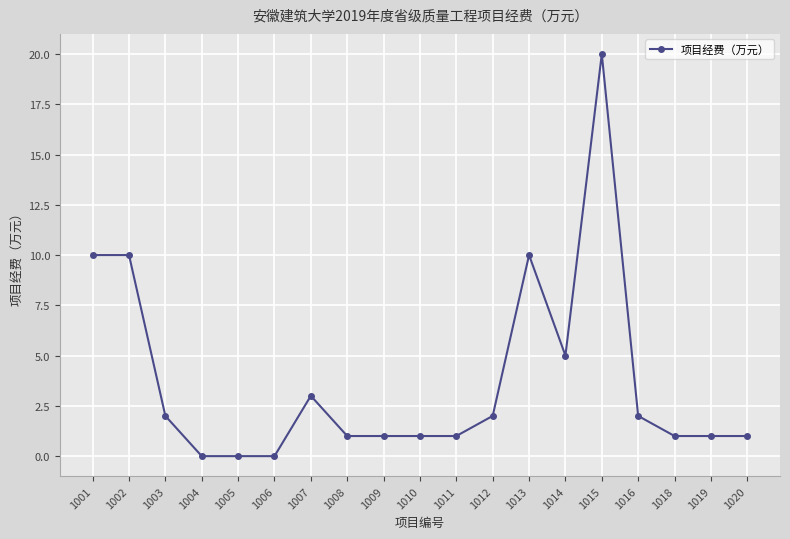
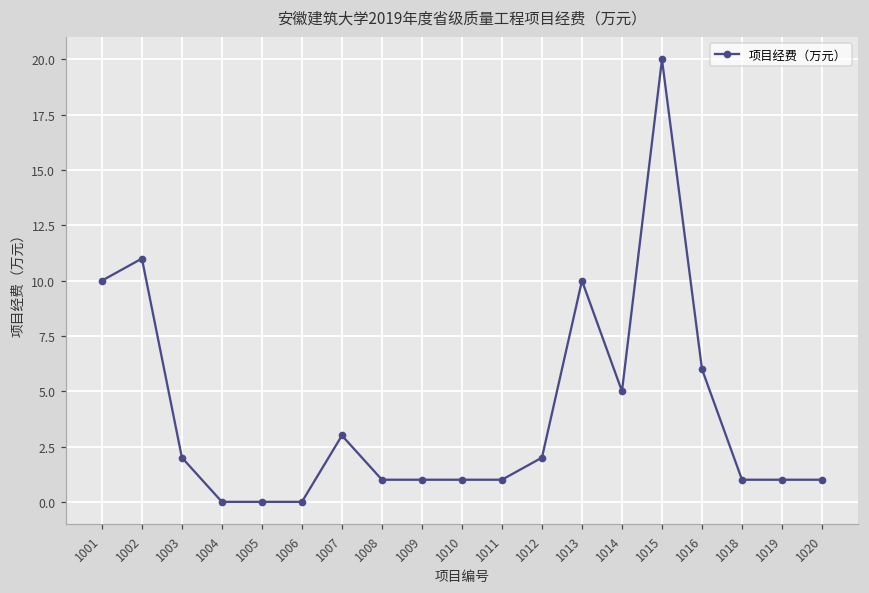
  {
    "1001": 10,
-   "1002": 10,
+   "1002": 11,
    "1003": 2,
    "1004": 0,
    "1005": 0,
    "1006": 0,
    "1007": 3,
    "1008": 1,
    "1009": 1,
    "1010": 1,
    "1011": 1,
    "1012": 2,
    "1013": 10,
    "1014": 5,
    "1015": 20,
-   "1016": 2,
+   "1016": 6,
    "1018": 1,
    "1019": 1,
    "1020": 1
  }
